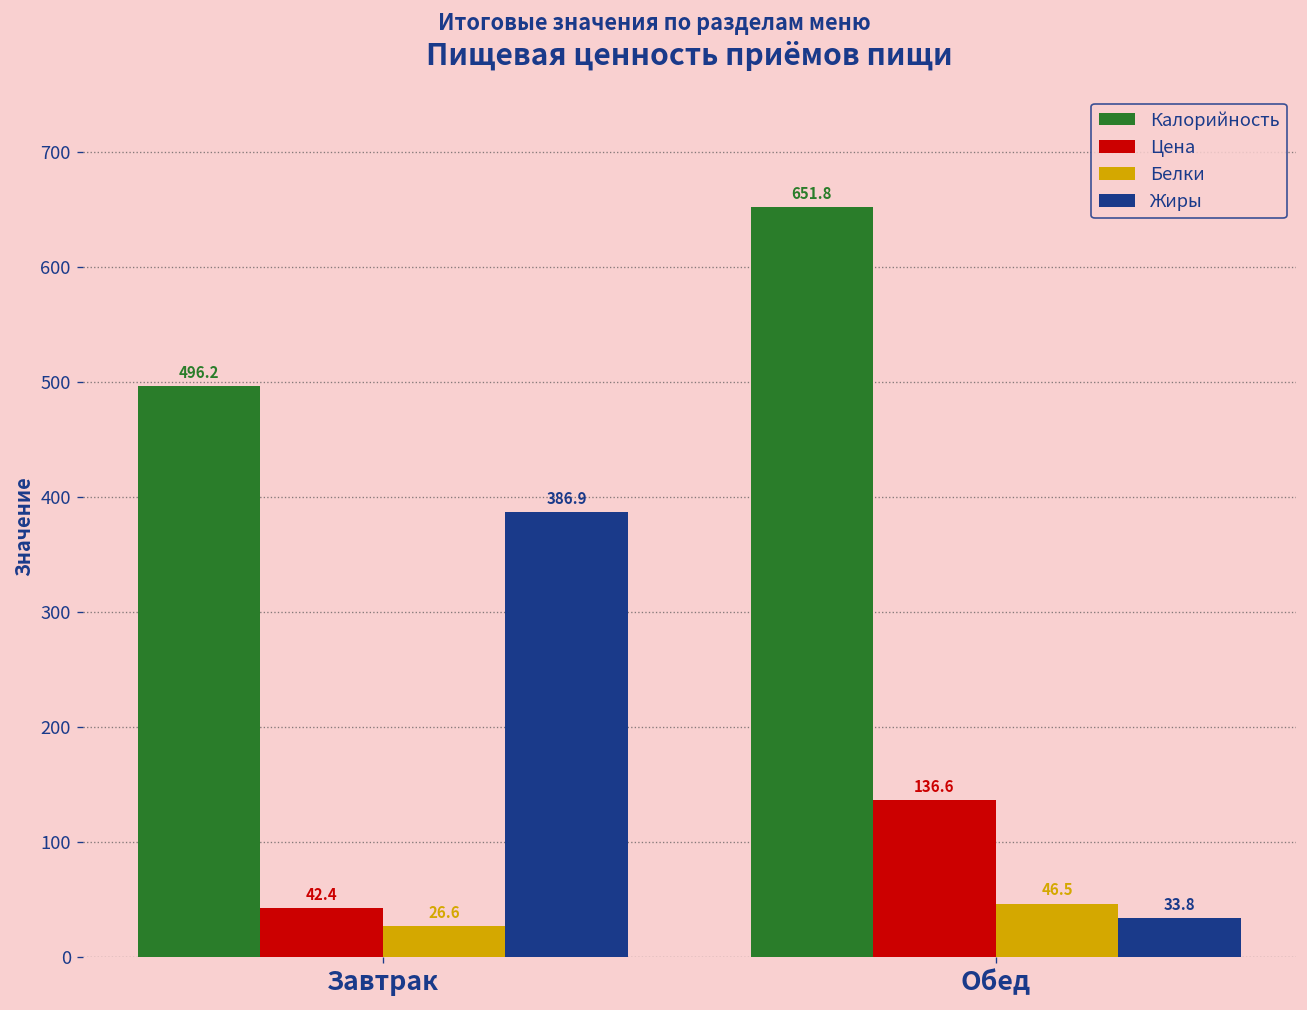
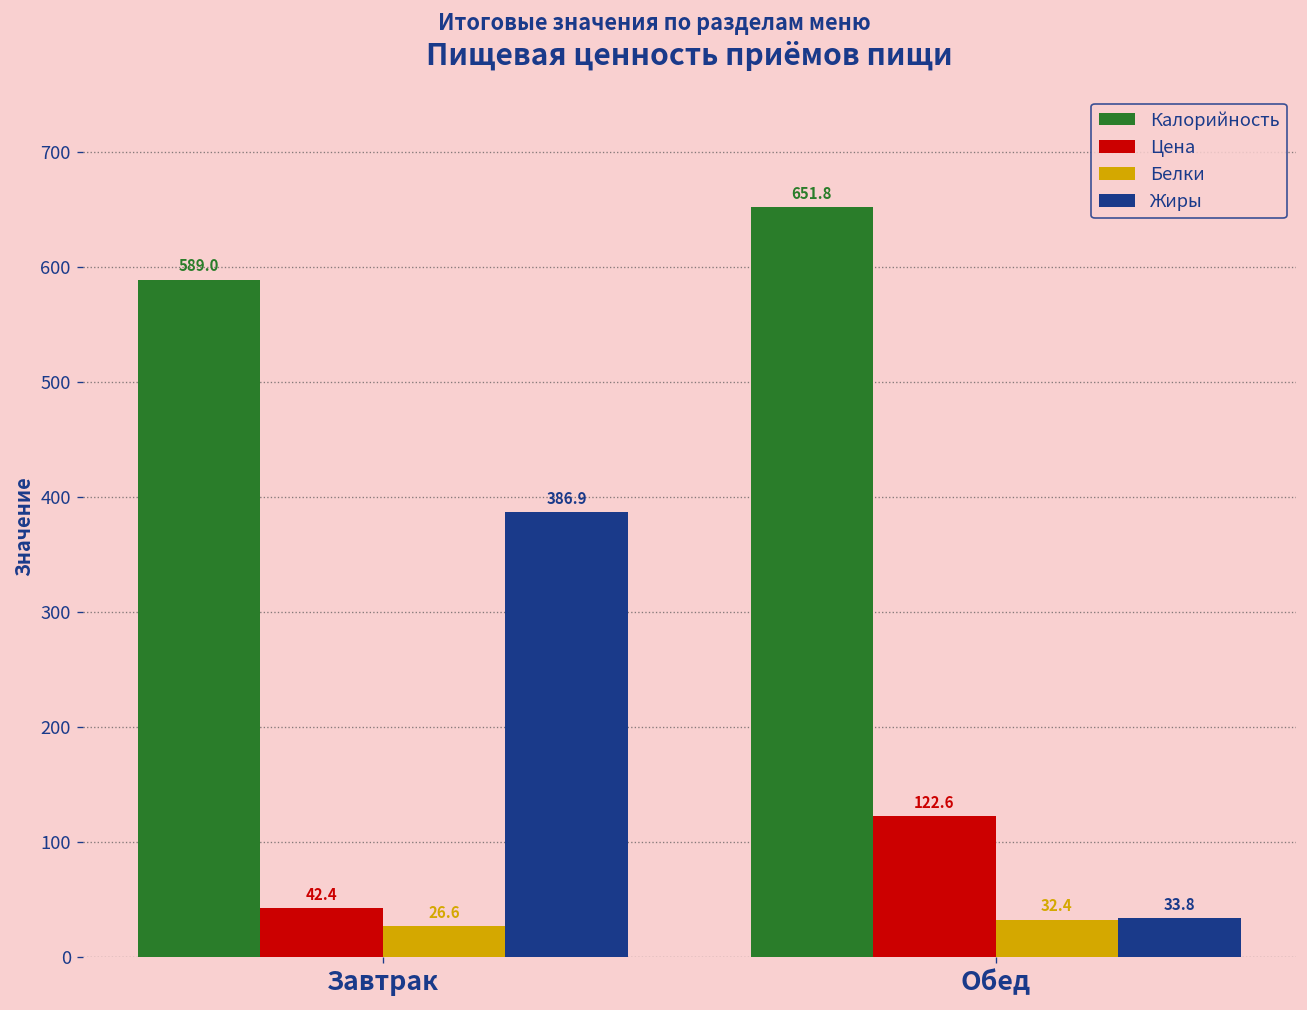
  {
    "Калорийность": {
-     "Завтрак": 496.2,
+     "Завтрак": 589.0,
      "Обед": 651.8
    },
    "Цена": {
      "Завтрак": 42.4,
-     "Обед": 136.6
+     "Обед": 122.6
    },
    "Белки": {
      "Завтрак": 26.6,
-     "Обед": 46.5
+     "Обед": 32.4
    },
    "Жиры": {
      "Завтрак": 386.9,
      "Обед": 33.8
    }
  }
